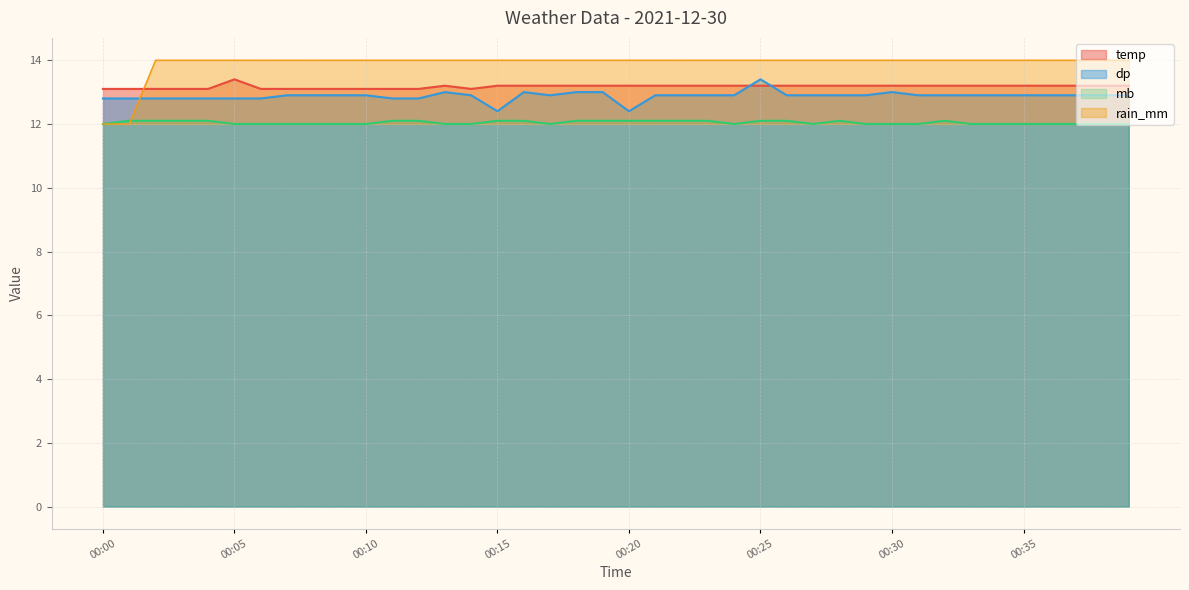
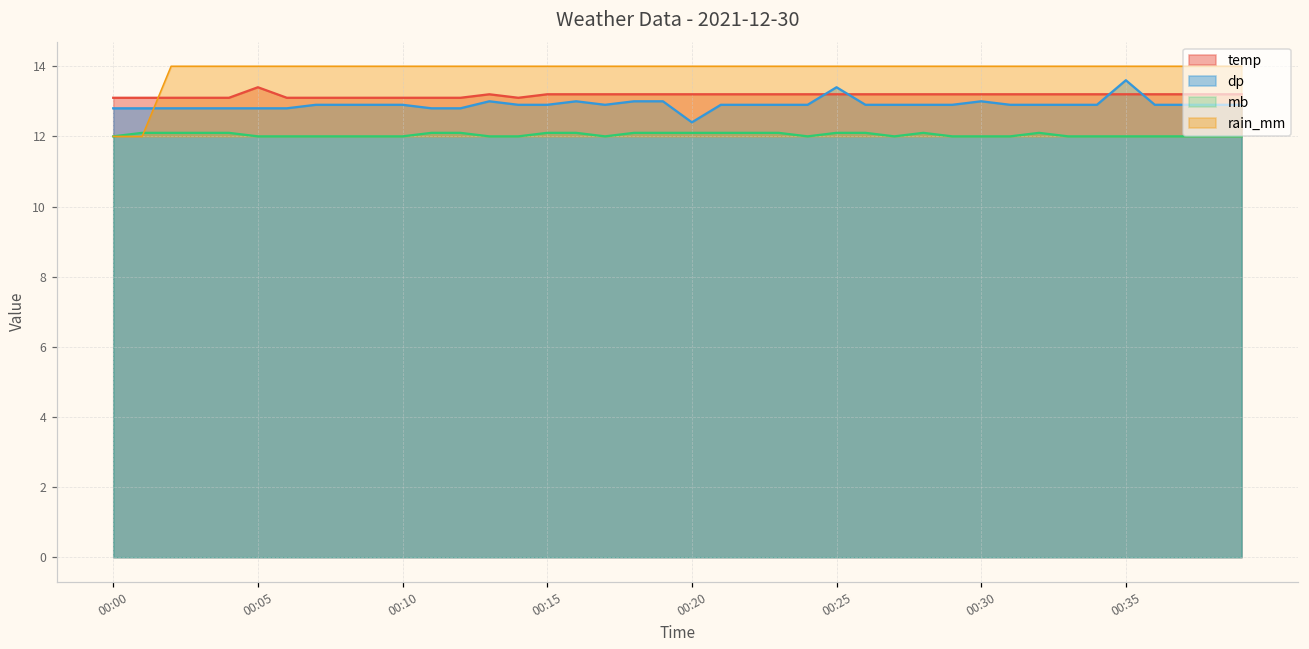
  {
    "temp": {
      "00:00": 13.1,
      "00:05": 13.4,
      "00:10": 13.1,
      "00:15": 13.2,
      "00:20": 13.2,
      "00:25": 13.2,
      "00:30": 13.2,
      "00:35": 13.2
    },
    "dp": {
      "00:00": 12.8,
      "00:05": 12.8,
      "00:10": 12.9,
-     "00:15": 12.4,
+     "00:15": 12.9,
      "00:20": 12.4,
      "00:25": 13.4,
      "00:30": 13.0,
-     "00:35": 12.9
+     "00:35": 13.6
    },
    "mb": {
      "00:05": 12.0,
      "00:10": 12.0,
      "00:15": 12.1,
      "00:20": 12.1,
      "00:25": 12.1,
      "00:30": 12.0,
      "00:35": 12.0
    },
    "rain_mm": {
      "00:05": 2.0,
      "00:10": 2.0,
      "00:15": 14.0,
      "00:20": 14.0,
      "00:25": 14.0,
      "00:30": 2.0,
      "00:35": 2.0
    }
  }
